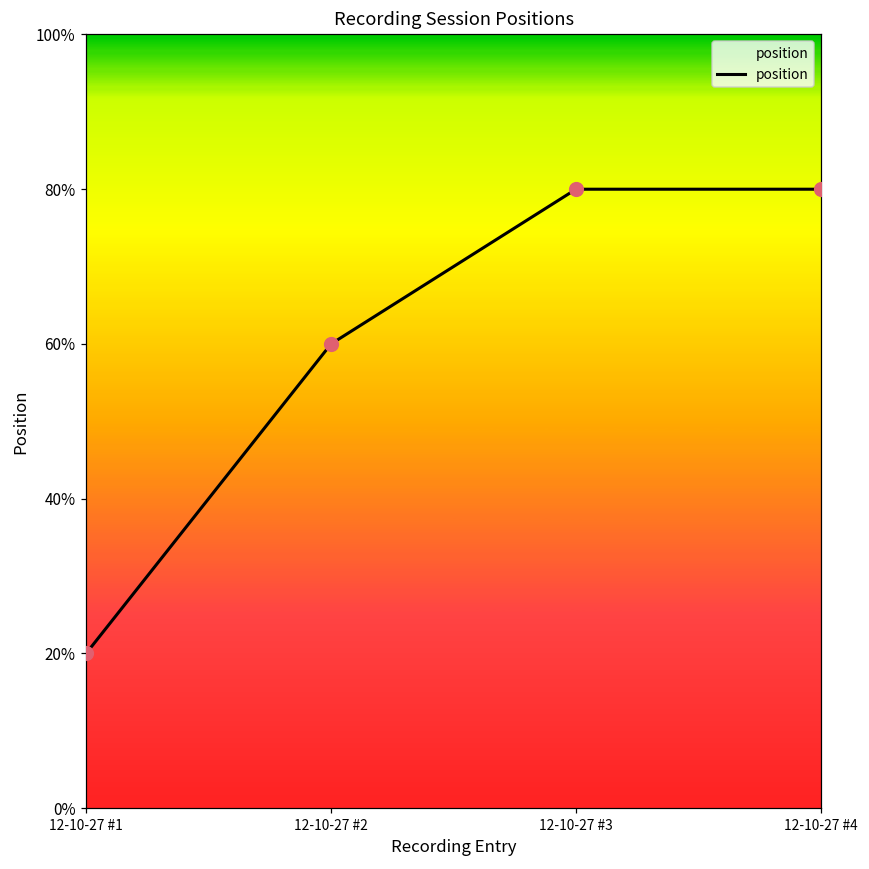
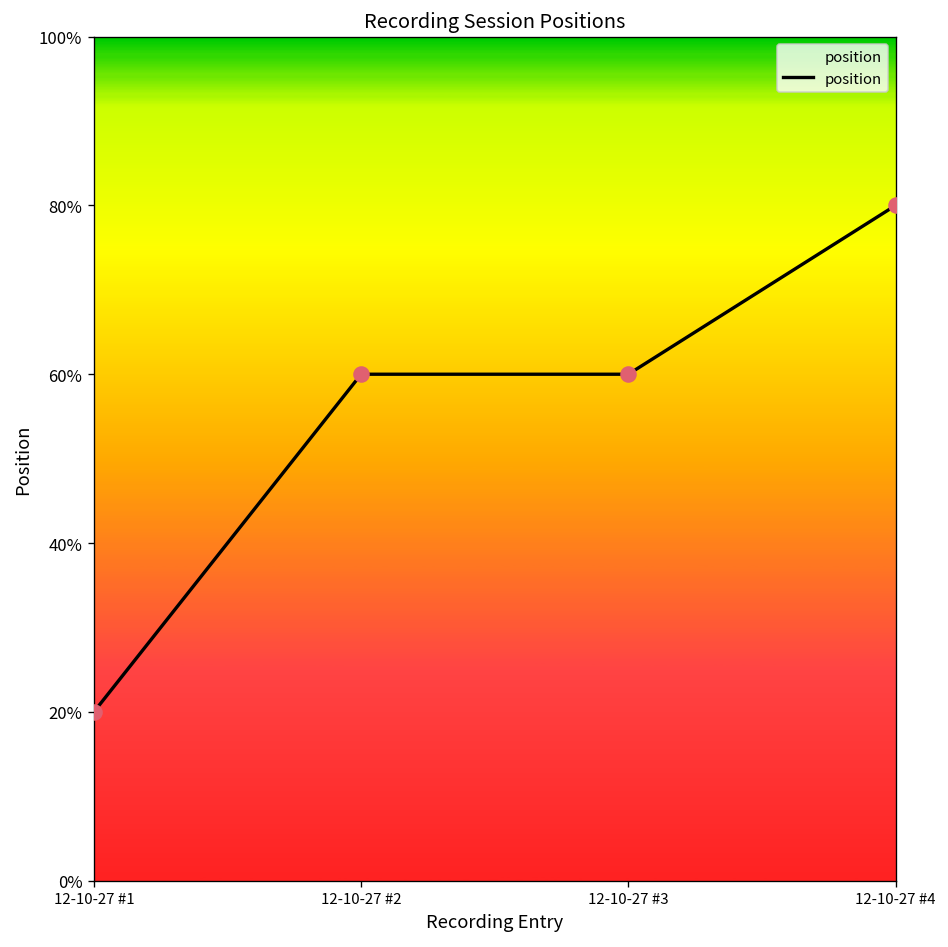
  {
    "12-10-27 #1": "20%",
    "12-10-27 #2": "60%",
-   "12-10-27 #3": "80%",
+   "12-10-27 #3": "60%",
    "12-10-27 #4": "80%"
  }
